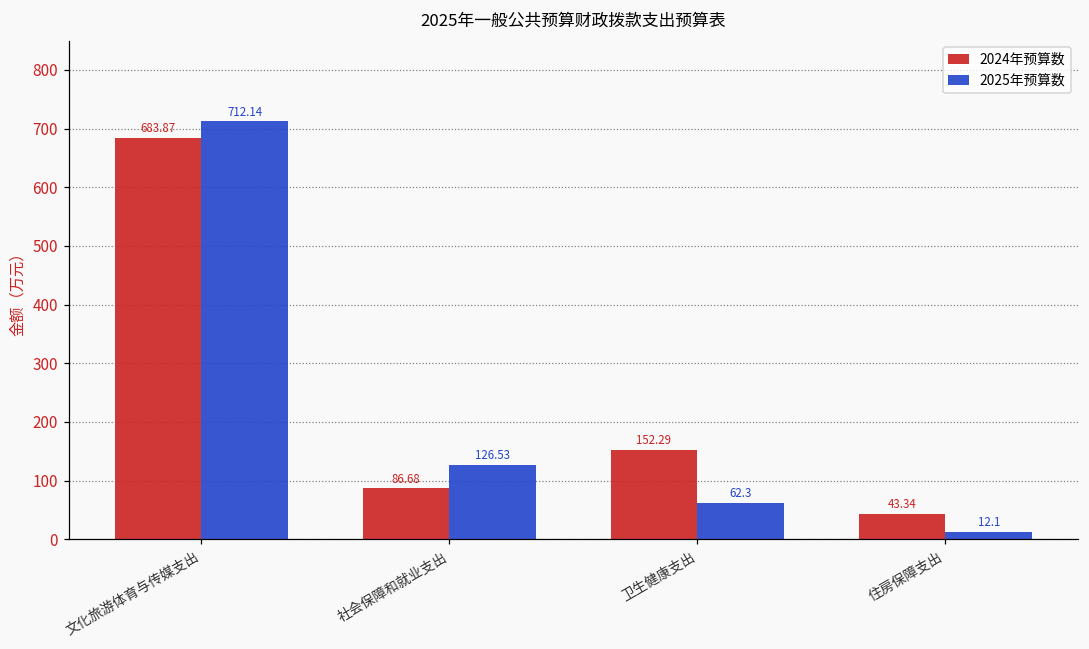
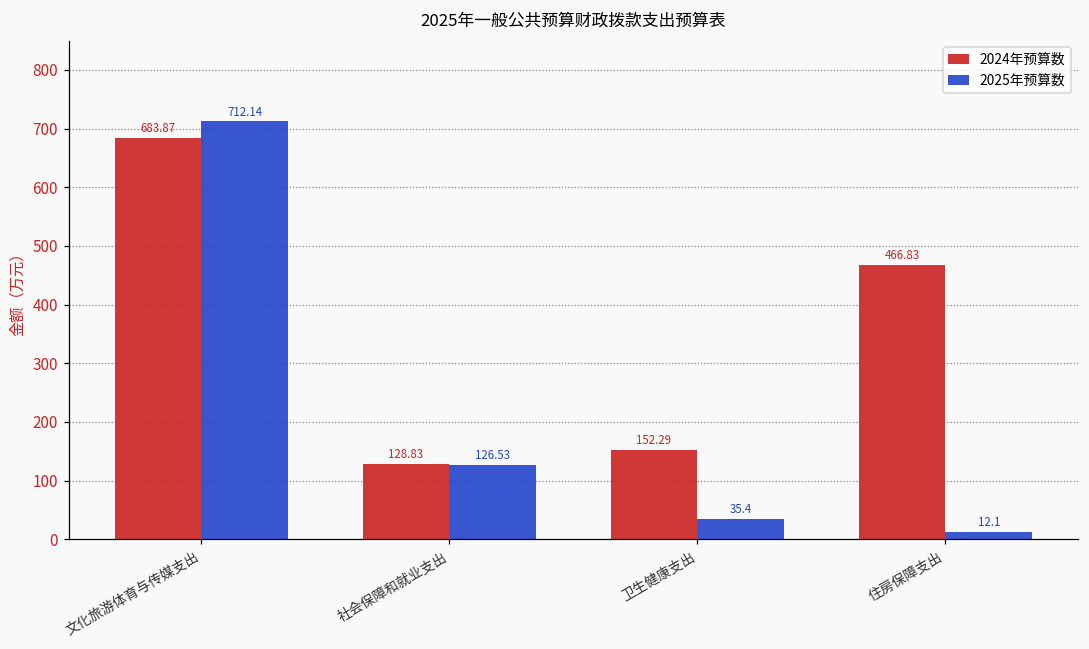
  {
    "2024年预算数": {
      "文化旅游体育与传媒支出": 683.87,
-     "社会保障和就业支出": 86.68,
+     "社会保障和就业支出": 128.83,
      "卫生健康支出": 152.29,
-     "住房保障支出": 43.34
+     "住房保障支出": 466.83
    },
    "2025年预算数": {
      "文化旅游体育与传媒支出": 712.14,
      "社会保障和就业支出": 126.53,
-     "卫生健康支出": 62.3,
+     "卫生健康支出": 35.4,
      "住房保障支出": 12.1
    }
  }
